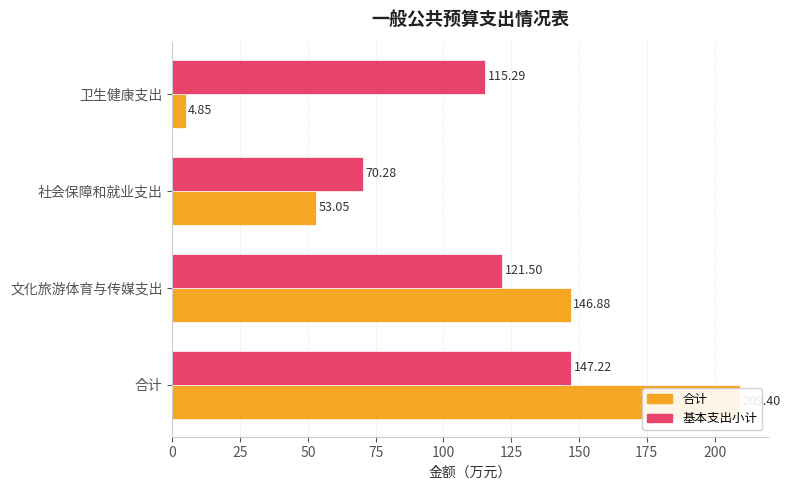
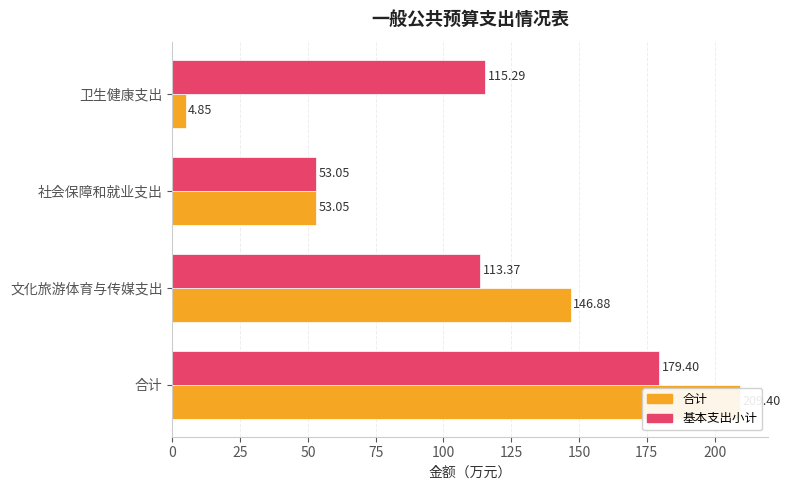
  {
    "合计": {
      "卫生健康支出": 4.85,
      "社会保障和就业支出": 53.05,
      "文化旅游体育与传媒支出": 146.88
    },
    "基本支出小计": {
      "卫生健康支出": 115.29,
-     "社会保障和就业支出": 70.28,
-     "文化旅游体育与传媒支出": 121.50,
-     "合计": 147.22
+     "社会保障和就业支出": 53.05,
+     "文化旅游体育与传媒支出": 113.37,
+     "合计": 179.40
    }
  }
